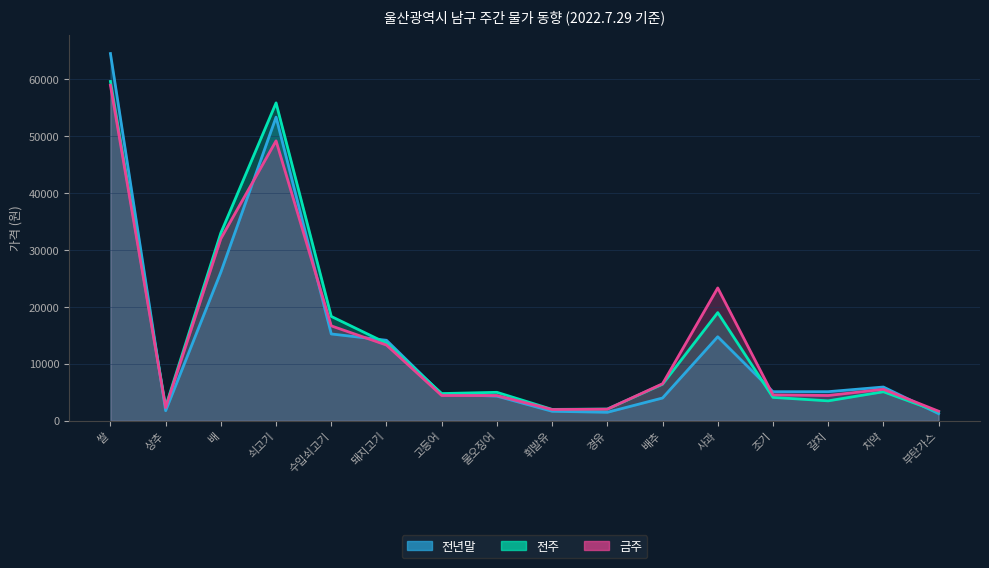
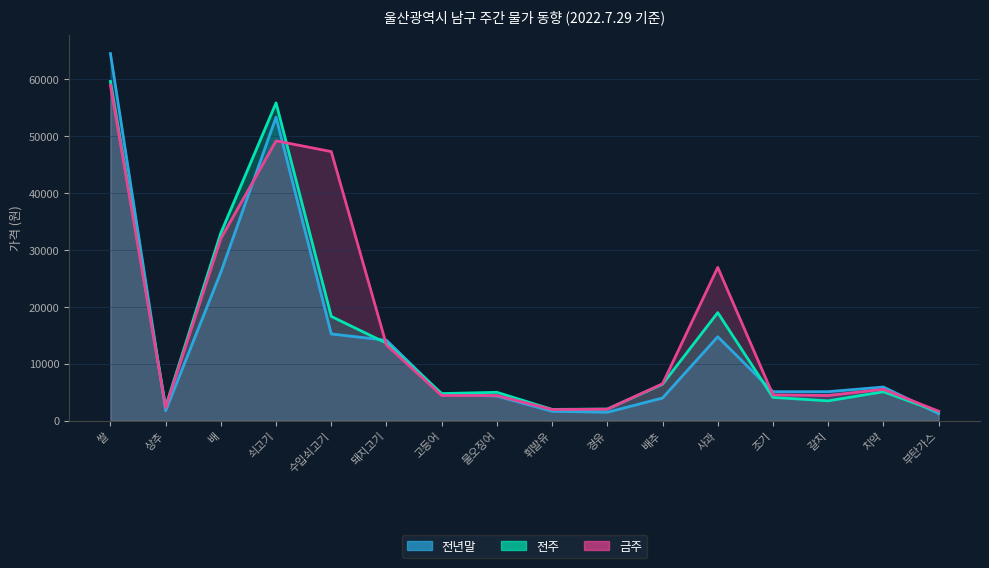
  {
    "금주": {
      "쌀": 59000,
      "배": 32000,
      "쇠고기": 49000,
-     "수입쇠고기": 17000,
-     "사과": 23000,
+     "수입쇠고기": 47000,
+     "사과": 27000,
      "갈치": 4000
    }
  }
